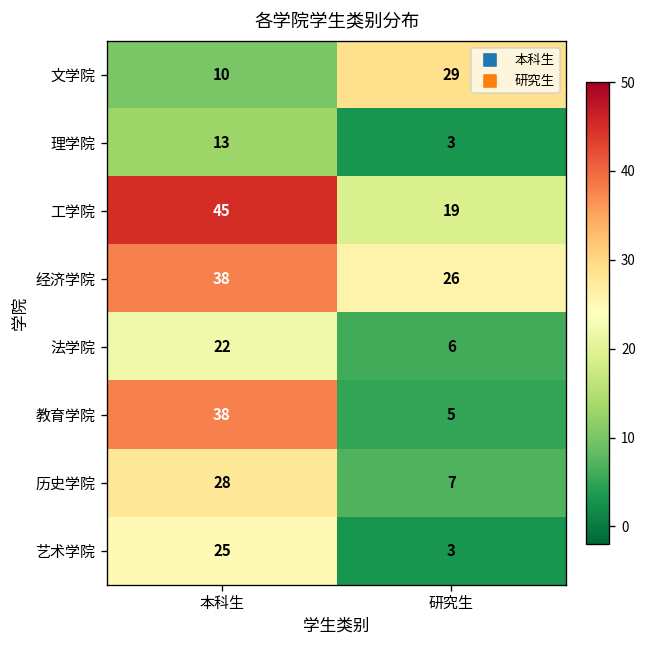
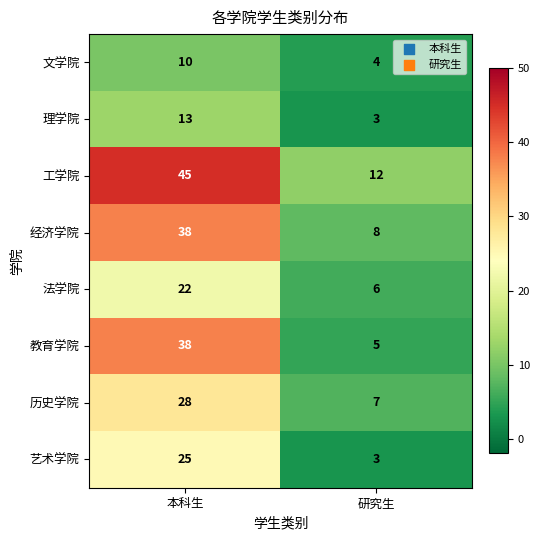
  {
    "文学院": {
      "本科生": 10,
-     "研究生": 29
+     "研究生": 4
    },
    "理学院": {
      "本科生": 13,
      "研究生": 3
    },
    "工学院": {
      "本科生": 45,
-     "研究生": 19
+     "研究生": 12
    },
    "经济学院": {
      "本科生": 38,
-     "研究生": 26
+     "研究生": 8
    },
    "法学院": {
      "本科生": 22,
      "研究生": 6
    },
    "教育学院": {
      "本科生": 38,
      "研究生": 5
    },
    "历史学院": {
      "本科生": 28,
      "研究生": 7
    },
    "艺术学院": {
      "本科生": 25,
      "研究生": 3
    }
  }
